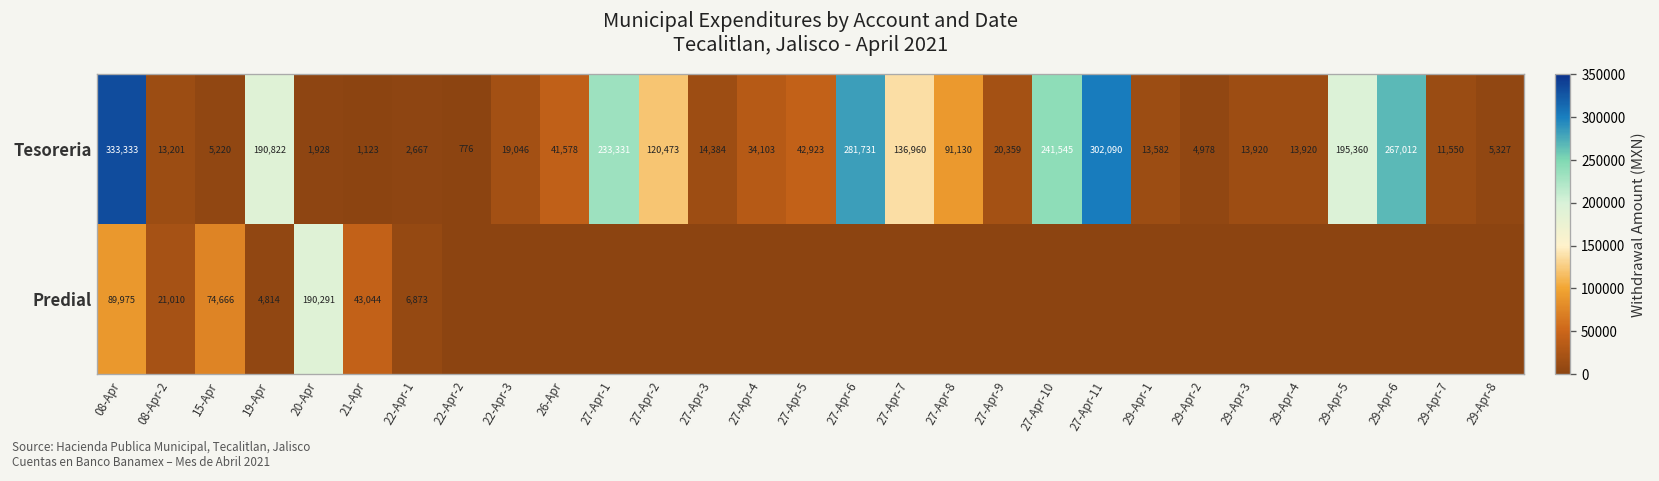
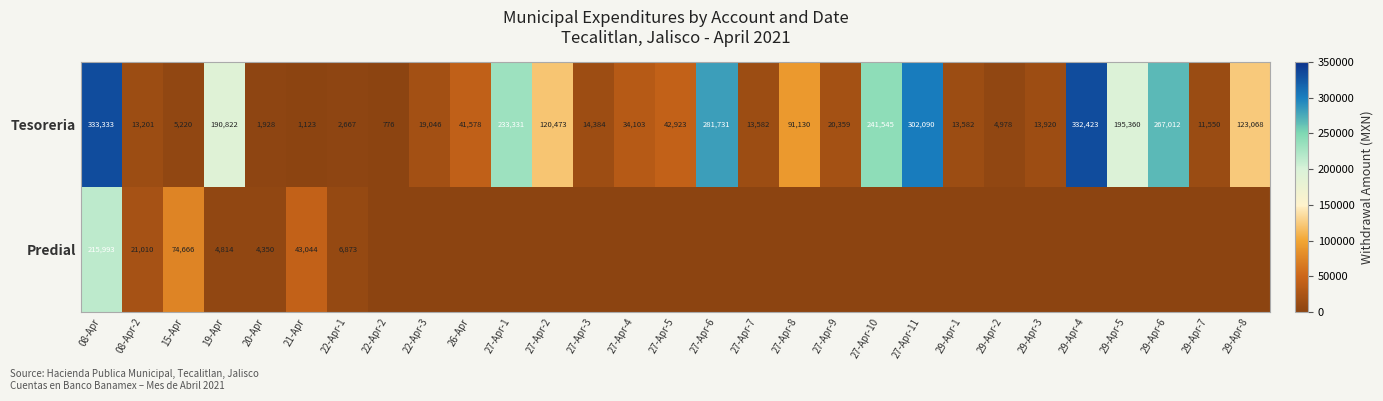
  {
    "Tesoreria": {
      "08-Apr": "333,333",
      "08-Apr-2": "13,201",
      "15-Apr": "5,220",
      "19-Apr": "190,822",
      "20-Apr": "1,928",
      "21-Apr": "1,123",
      "22-Apr-1": "2,667",
      "22-Apr-2": "776",
      "22-Apr-3": "19,046",
      "26-Apr": "41,578",
      "27-Apr-1": "233,331",
      "27-Apr-2": "120,473",
      "27-Apr-3": "14,384",
      "27-Apr-4": "34,103",
      "27-Apr-5": "42,923",
      "27-Apr-6": "281,731",
-     "27-Apr-7": "136,960",
+     "27-Apr-7": "13,582",
      "27-Apr-8": "91,130",
      "27-Apr-9": "20,359",
      "27-Apr-10": "241,545",
      "27-Apr-11": "302,090",
      "29-Apr-1": "13,582",
      "29-Apr-2": "4,978",
      "29-Apr-3": "13,920",
-     "29-Apr-4": "13,920",
+     "29-Apr-4": "332,423",
      "29-Apr-5": "195,360",
      "29-Apr-6": "267,012",
      "29-Apr-7": "11,550",
-     "29-Apr-8": "5,327"
+     "29-Apr-8": "123,068"
    },
    "Predial": {
-     "08-Apr": "89,975",
+     "08-Apr": "215,993",
      "08-Apr-2": "21,010",
      "15-Apr": "74,666",
      "19-Apr": "4,814",
-     "20-Apr": "190,291",
+     "20-Apr": "4,350",
      "21-Apr": "43,044",
      "22-Apr-1": "6,873"
    }
  }
